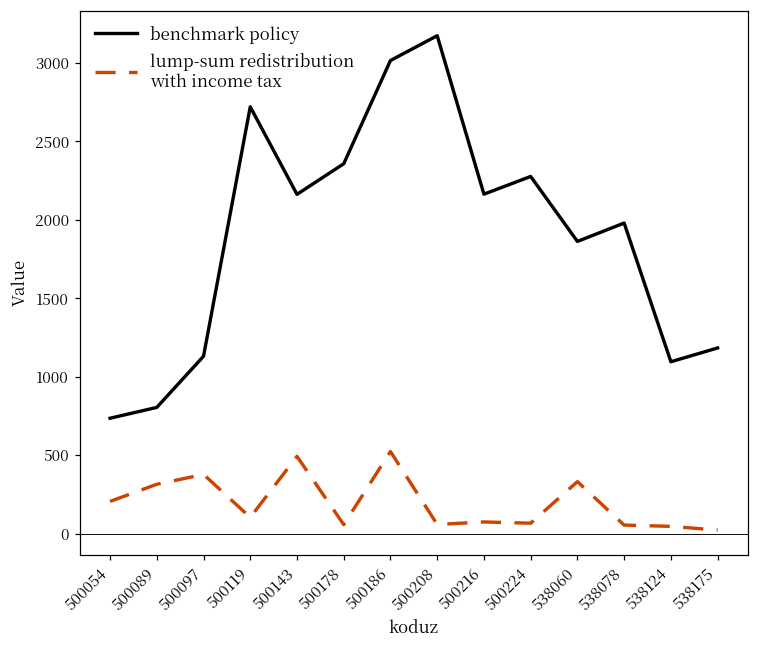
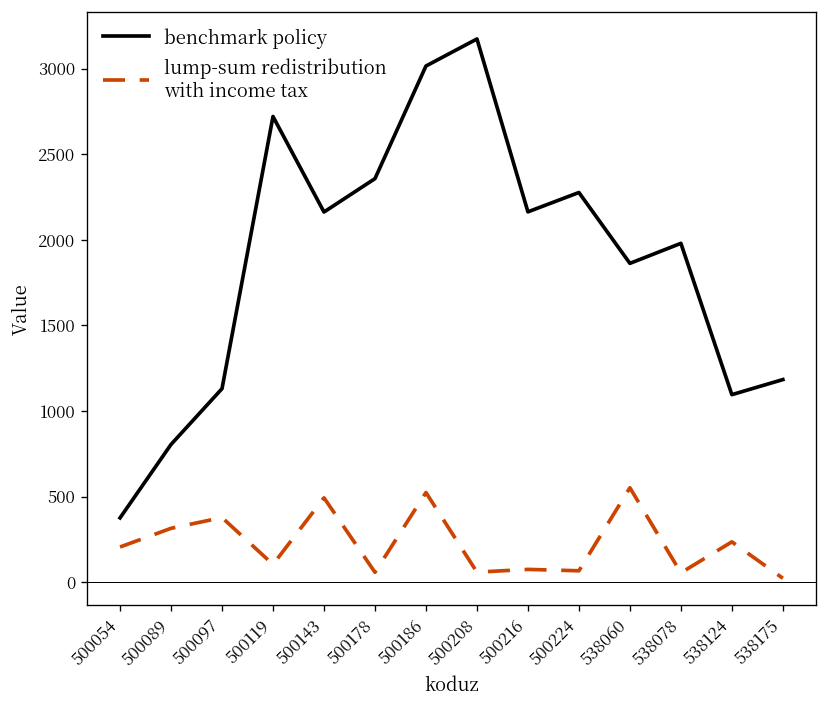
  {
    "benchmark policy": {
-     "500054": 740,
+     "500054": 380,
      "500089": 810,
      "500097": 1130,
      "500119": 2720,
      "500143": 2160,
      "500178": 2360,
      "500186": 3020,
      "500208": 3170,
      "500216": 2160,
      "500224": 2280,
      "538060": 1860,
      "538078": 1980,
      "538124": 1100,
      "538175": 1180
    },
    "lump-sum redistribution with income tax": {
      "500054": 210,
      "500089": 320,
      "500097": 380,
      "500119": 100,
      "500143": 490,
      "500178": 60,
      "500186": 520,
      "500208": 60,
      "500216": 80,
      "500224": 70,
-     "538060": 330,
+     "538060": 550,
      "538078": 60,
-     "538124": 50,
+     "538124": 240,
      "538175": 20
    }
  }
